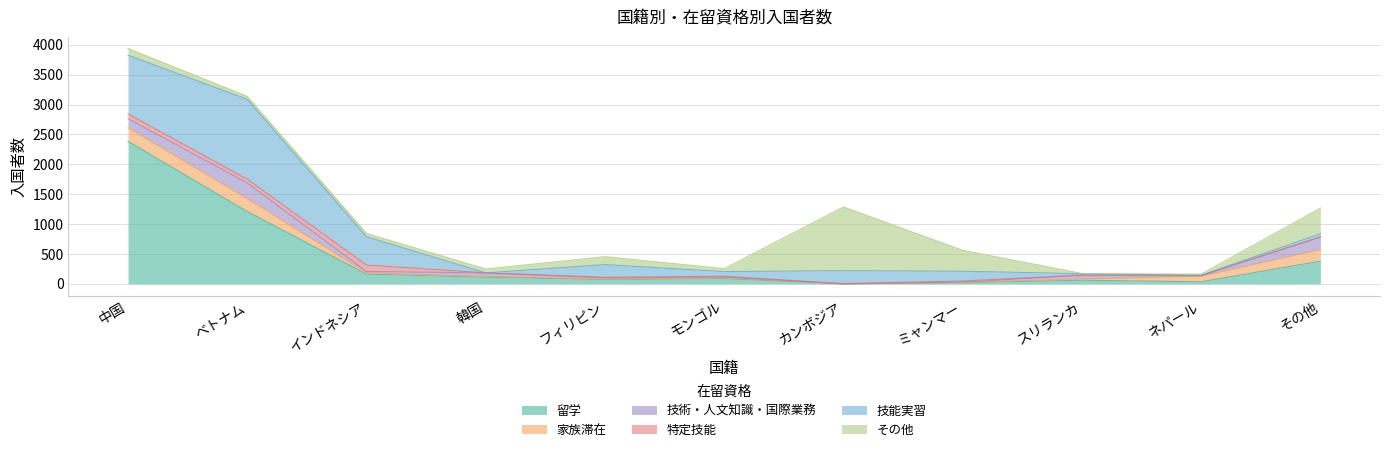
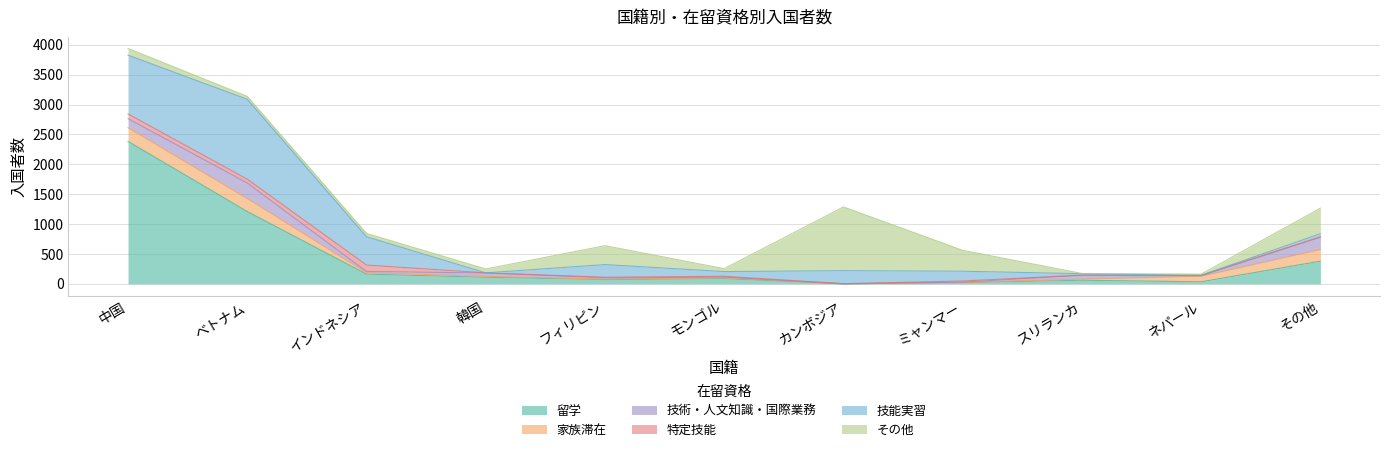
  {
    "その他": {
      "中国": 100,
      "ベトナム": 0,
      "インドネシア": 100,
      "韓国": 100,
-     "フィリピン": 100,
+     "フィリピン": 300,
      "モンゴル": 0,
      "カンボジア": 1100,
      "ミャンマー": 300,
      "その他": 400
    }
  }
